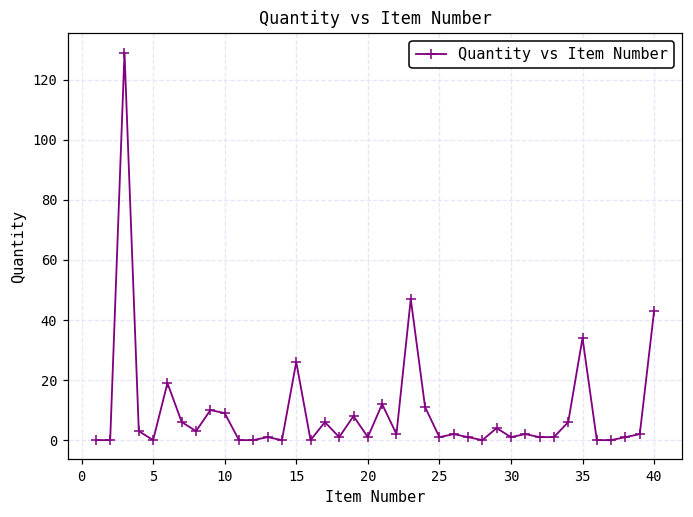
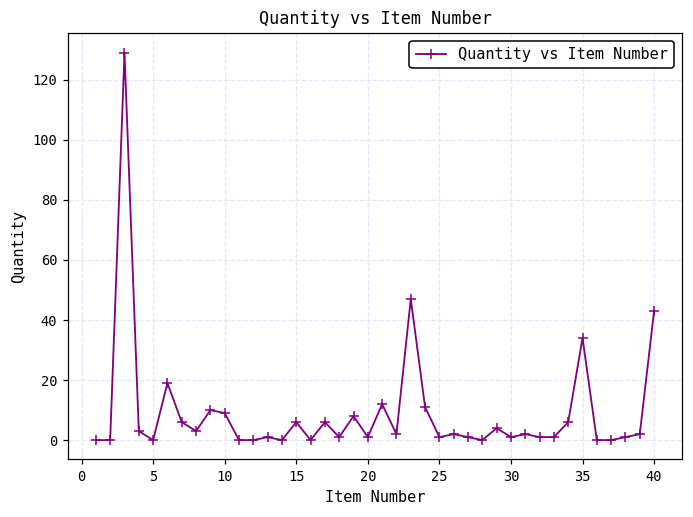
  {
    "5": 0,
    "10": 9,
-   "15": 26,
+   "15": 6,
    "20": 1,
    "25": 1,
    "30": 1,
    "35": 34,
    "40": 43
  }
